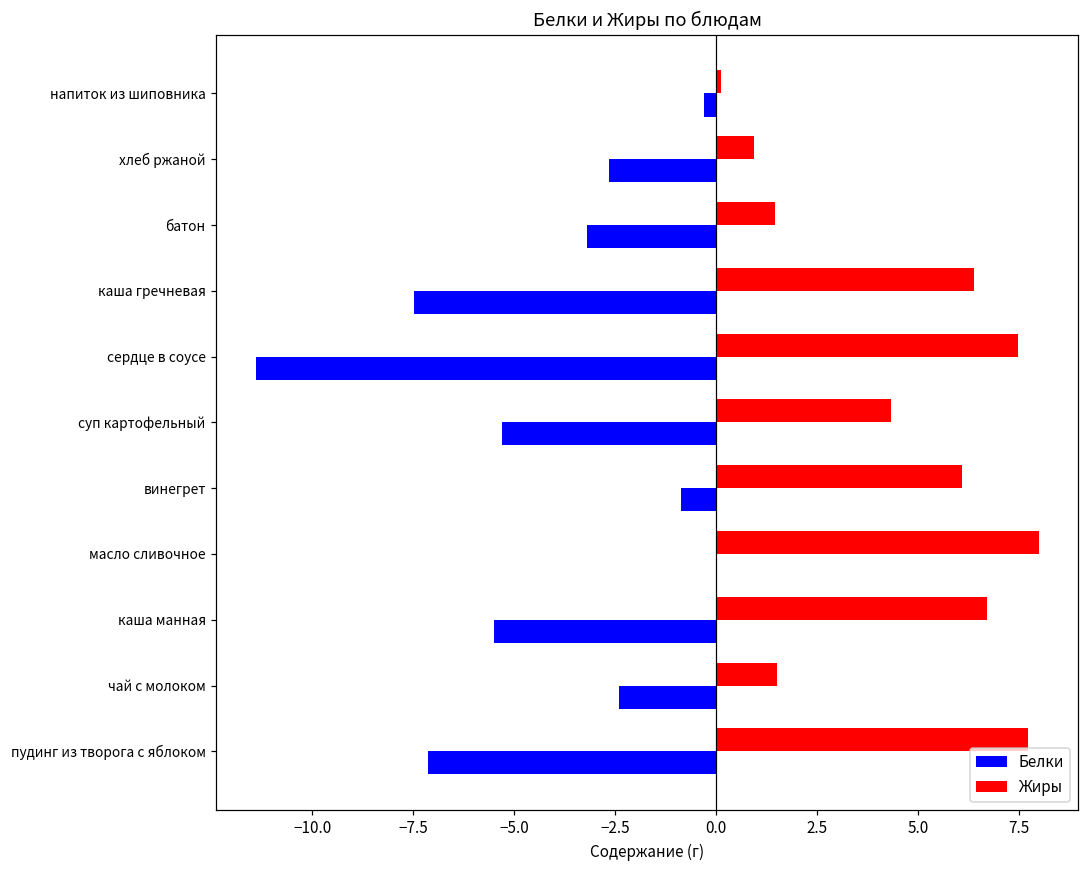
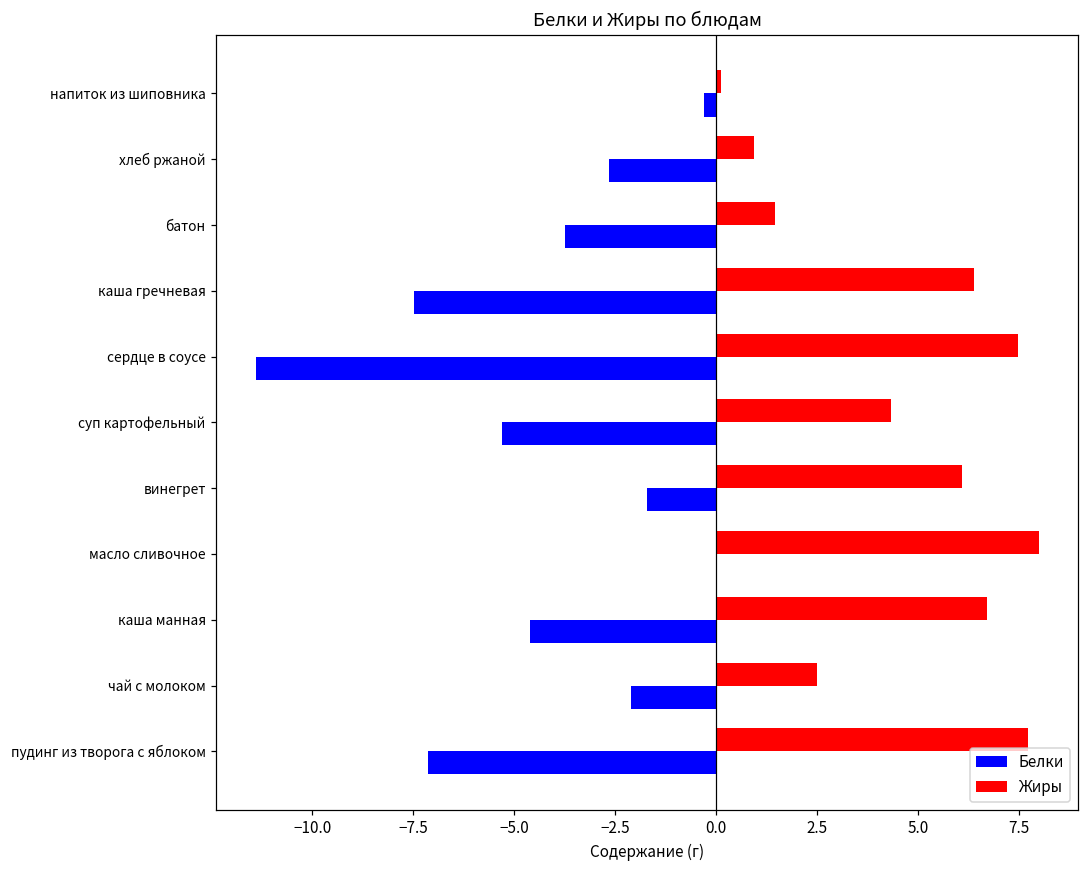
  {
    "Белки": {
      "напиток из шиповника": -0.3,
      "хлеб ржаной": -2.7,
-     "батон": -3.2,
+     "батон": -3.8,
      "каша гречневая": -7.5,
      "сердце в соусе": -11.4,
      "суп картофельный": -5.3,
-     "винегрет": -0.9,
+     "винегрет": -1.7,
      "масло сливочное": 0.0,
-     "каша манная": -5.5,
-     "чай с молоком": -2.4,
+     "каша манная": -4.6,
+     "чай с молоком": -2.1,
      "пудинг из творога с яблоком": -7.1
    },
    "Жиры": {
      "напиток из шиповника": 0.1,
      "хлеб ржаной": 0.9,
      "батон": 1.5,
      "каша гречневая": 6.4,
      "сердце в соусе": 7.5,
      "суп картофельный": 4.3,
      "винегрет": 6.1,
      "масло сливочное": 8.0,
      "каша манная": 6.7,
-     "чай с молоком": 1.5,
+     "чай с молоком": 2.5,
      "пудинг из творога с яблоком": 7.7
    }
  }
